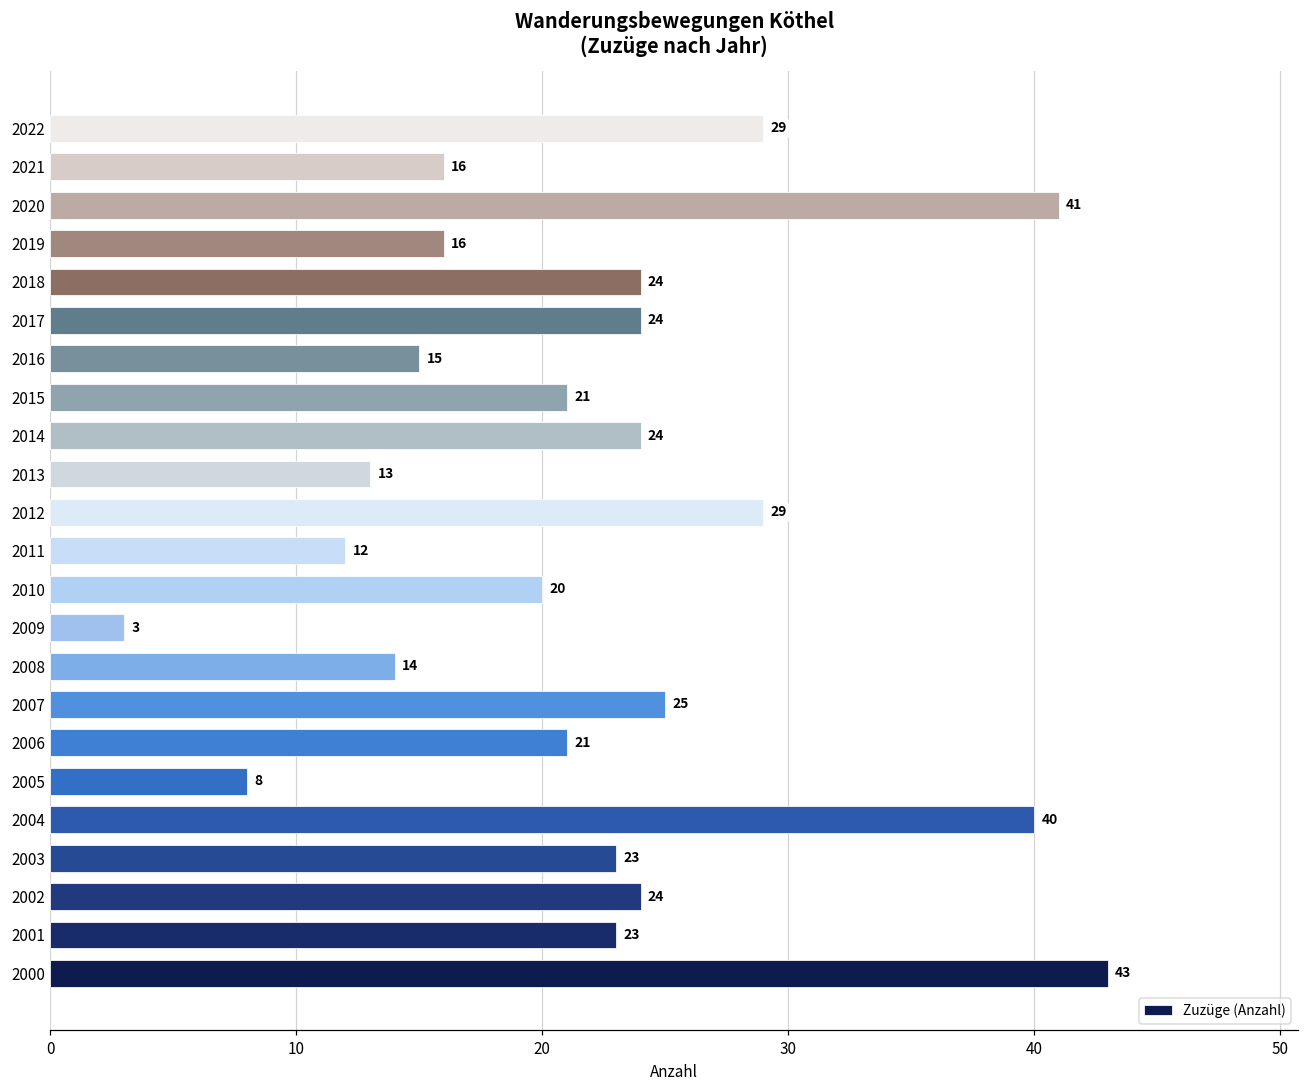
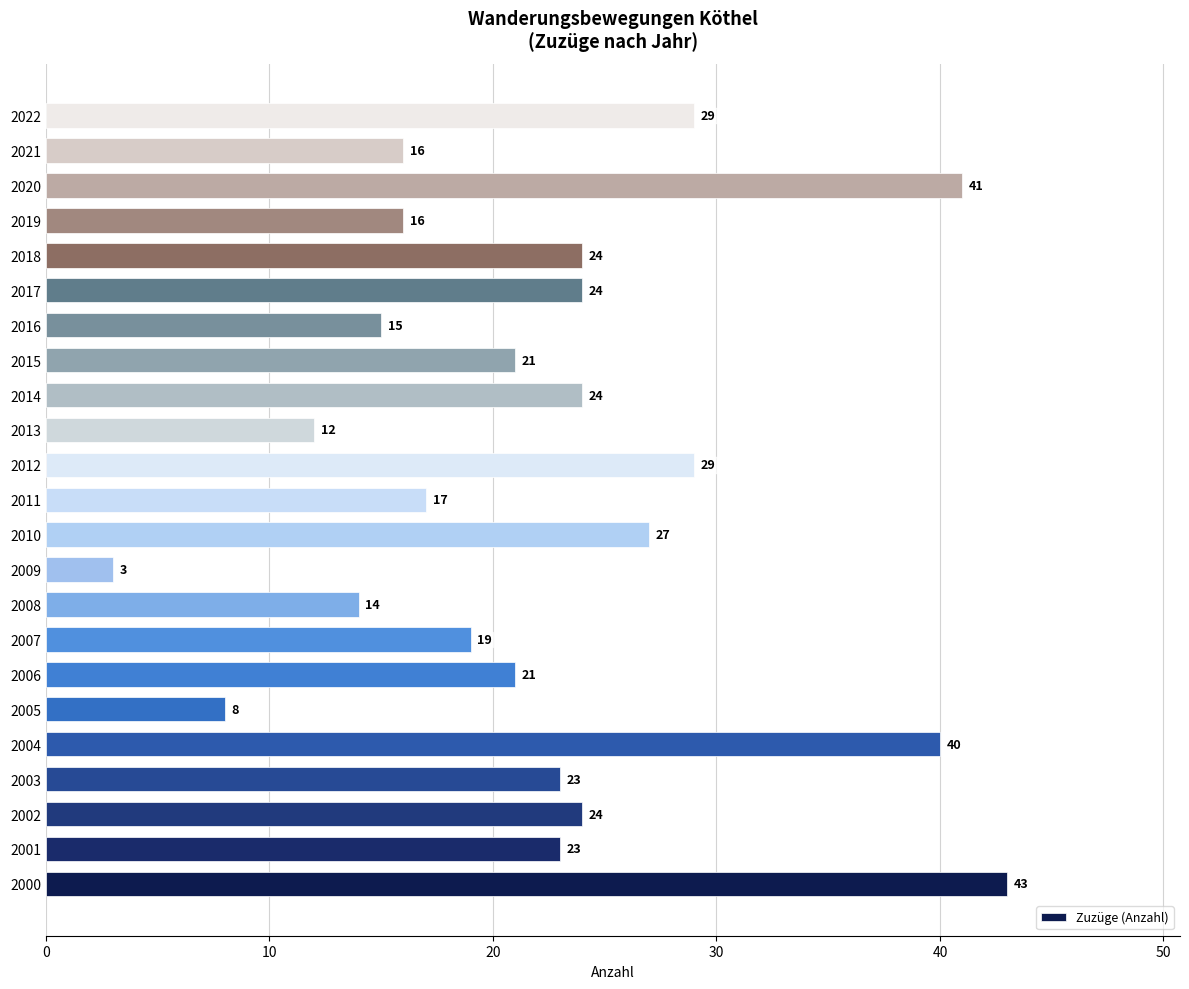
  {
-   "2013": 13,
-   "2011": 12,
-   "2010": 20,
-   "2007": 25
+   "2013": 12,
+   "2011": 17,
+   "2010": 27,
+   "2007": 19
  }
